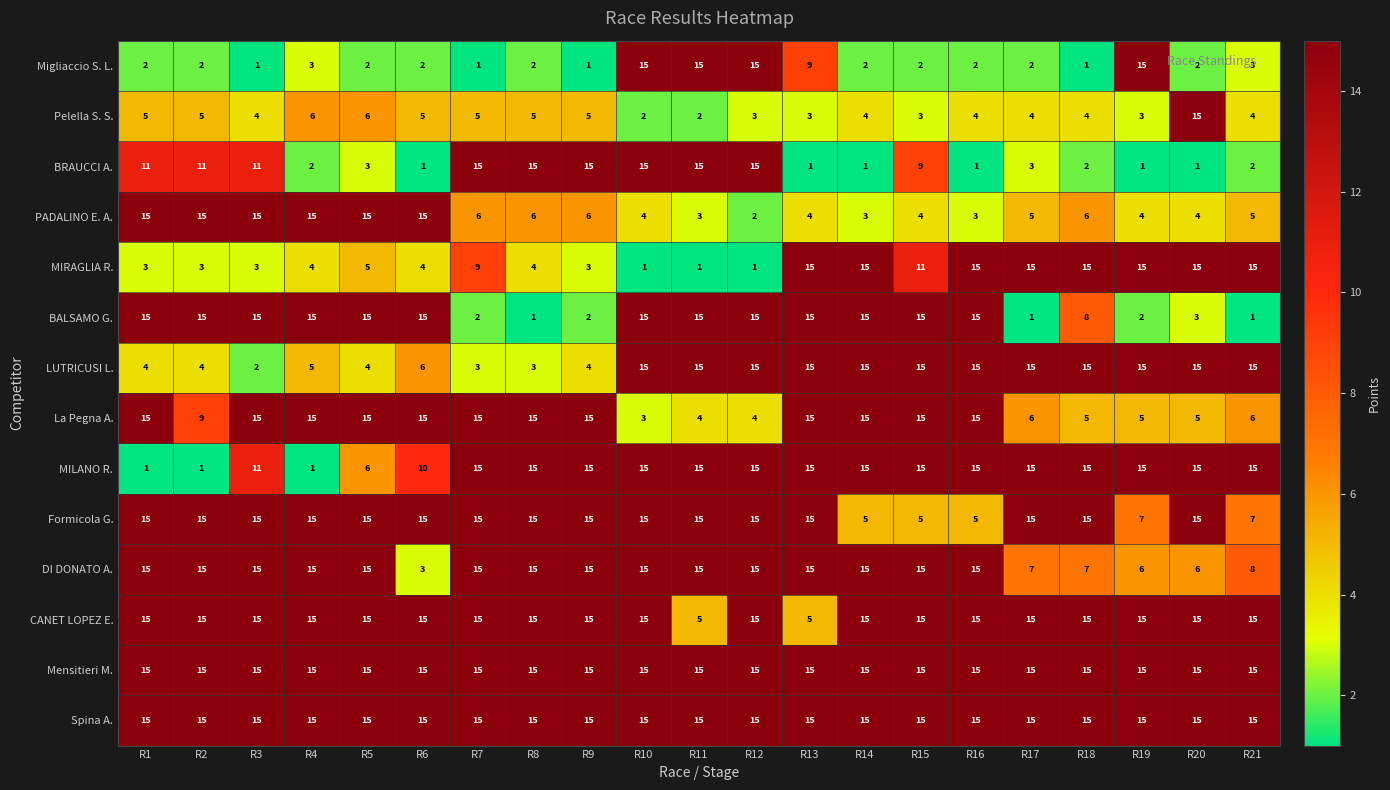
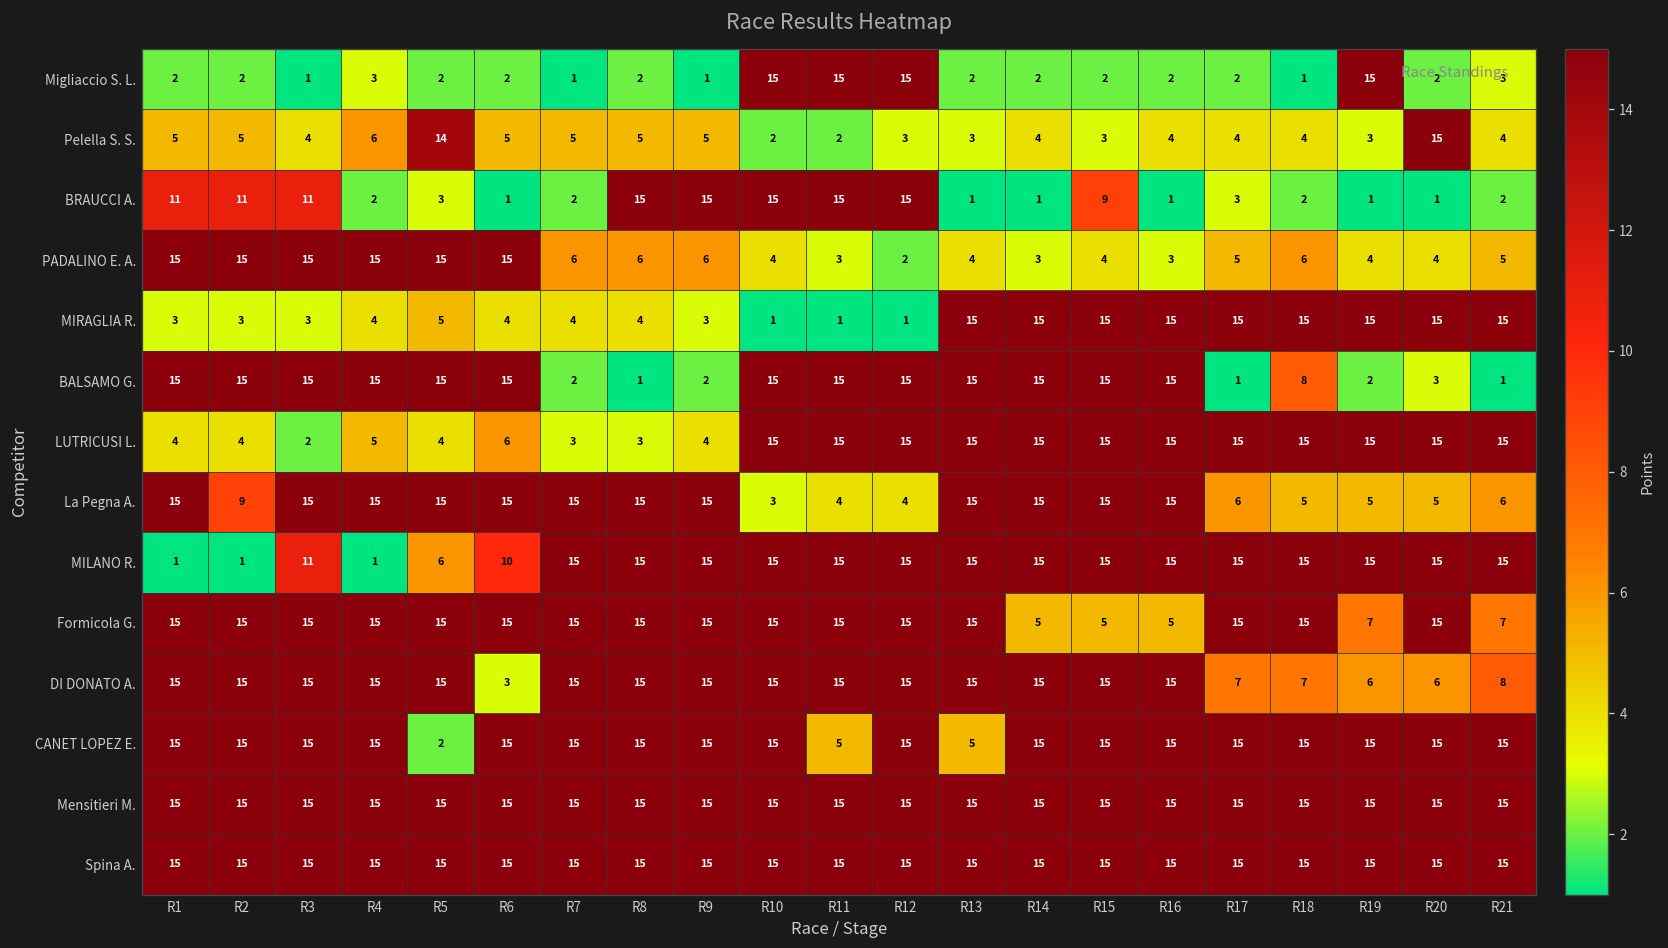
  {
    "Migliaccio S. L.": {
      "R1": 2,
      "R2": 2,
      "R3": 1,
      "R4": 3,
      "R5": 2,
      "R6": 2,
      "R7": 1,
      "R8": 2,
      "R9": 1,
      "R10": 15,
      "R11": 15,
      "R12": 15,
-     "R13": 9,
+     "R13": 2,
      "R14": 2,
      "R15": 2,
      "R16": 2,
      "R17": 2,
      "R18": 1,
      "R19": 15
    },
    "Pelella S. S.": {
      "R1": 5,
      "R2": 5,
      "R3": 4,
      "R4": 6,
-     "R5": 6,
+     "R5": 14,
      "R6": 5,
      "R7": 5,
      "R8": 5,
      "R9": 5,
      "R10": 2,
      "R11": 2,
      "R12": 3,
      "R13": 3,
      "R14": 4,
      "R15": 3,
      "R16": 4,
      "R17": 4,
      "R18": 4,
      "R19": 3,
      "R20": 15,
      "R21": 4
    },
    "BRAUCCI A.": {
      "R1": 11,
      "R2": 11,
      "R3": 11,
      "R4": 2,
      "R5": 3,
      "R6": 1,
-     "R7": 15,
+     "R7": 2,
      "R8": 15,
      "R9": 15,
      "R10": 15,
      "R11": 15,
      "R12": 15,
      "R13": 1,
      "R14": 1,
      "R15": 9,
      "R16": 1,
      "R17": 3,
      "R18": 2,
      "R19": 1,
      "R20": 1,
      "R21": 2
    },
    "MIRAGLIA R.": {
      "R1": 3,
      "R2": 3,
      "R3": 3,
      "R4": 4,
      "R5": 5,
      "R6": 4,
-     "R7": 9,
+     "R7": 4,
      "R8": 4,
      "R9": 3,
      "R10": 1,
      "R11": 1,
      "R12": 1,
      "R13": 15,
      "R14": 15,
-     "R15": 11,
+     "R15": 15,
      "R16": 15,
      "R17": 15,
      "R18": 15,
      "R19": 15,
      "R20": 15,
      "R21": 15
    },
    "CANET LOPEZ E.": {
      "R1": 15,
      "R2": 15,
      "R3": 15,
      "R4": 15,
-     "R5": 15,
+     "R5": 2,
      "R6": 15,
      "R7": 15,
      "R8": 15,
      "R9": 15,
      "R10": 15,
      "R11": 5,
      "R12": 15,
      "R13": 5,
      "R14": 15,
      "R15": 15,
      "R16": 15,
      "R17": 15,
      "R18": 15,
      "R19": 15,
      "R20": 15,
      "R21": 15
    }
  }
